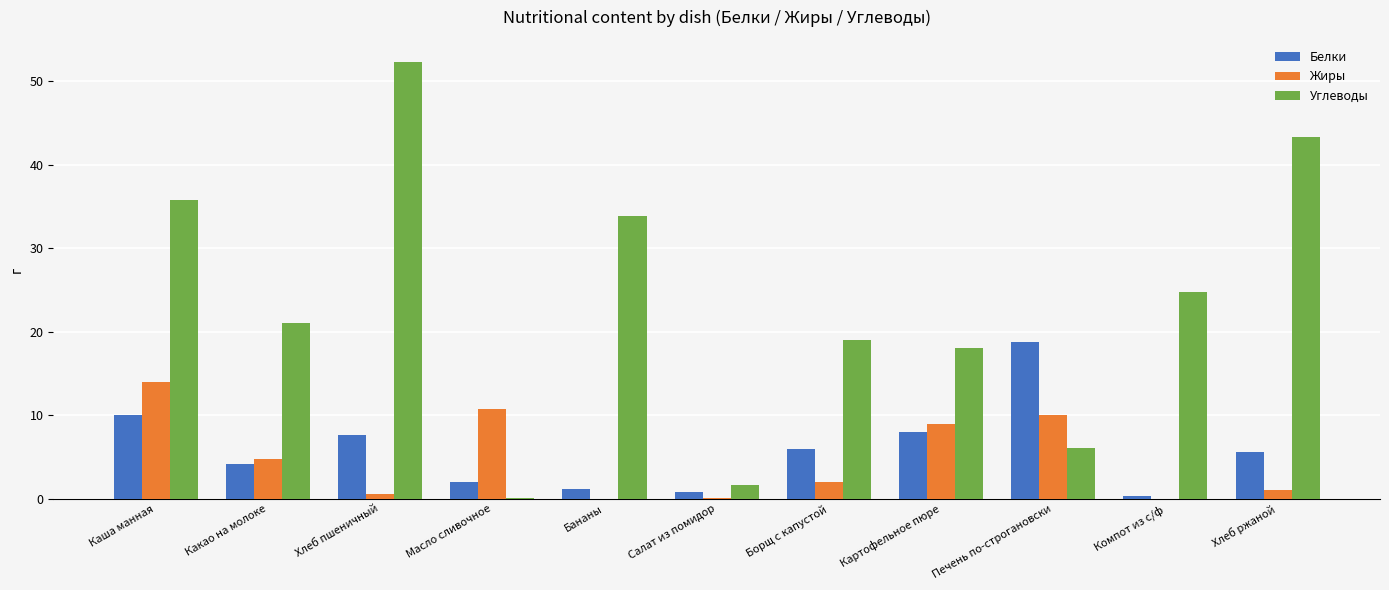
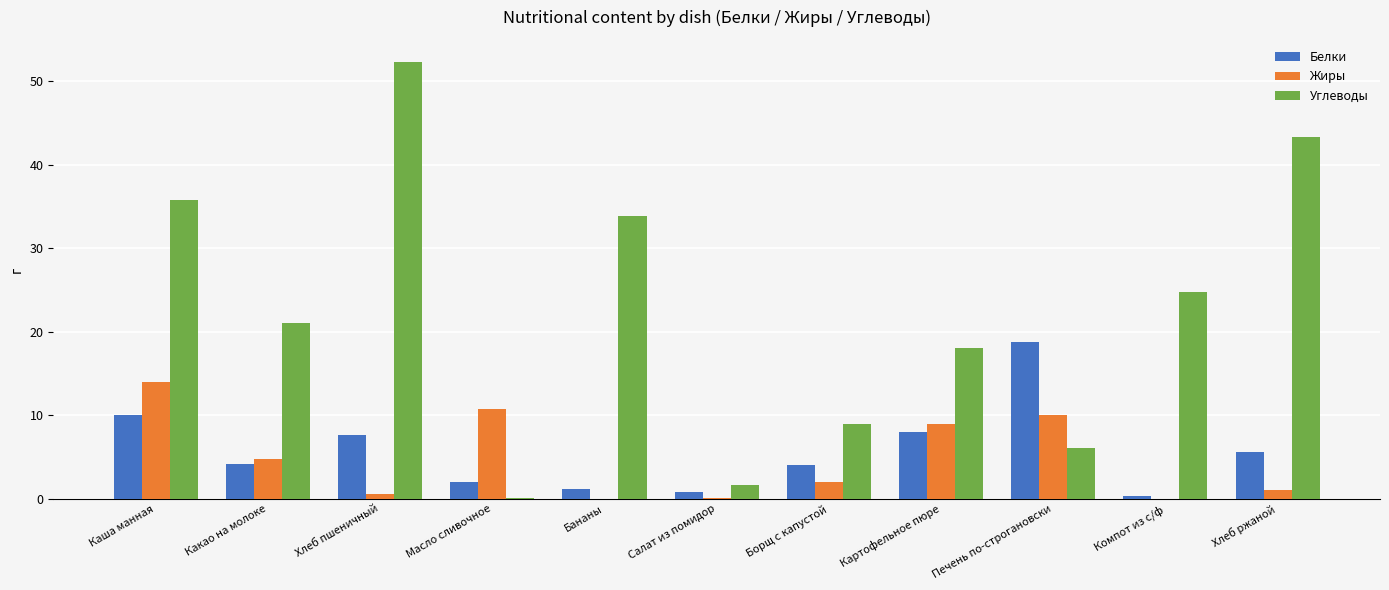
  {
    "Белки": {
      "Каша манная": 10,
      "Какао на молоке": 4,
      "Хлеб пшеничный": 8,
      "Масло сливочное": 2,
      "Бананы": 1,
      "Салат из помидор": 1,
-     "Борщ с капустой": 6,
+     "Борщ с капустой": 4,
      "Картофельное пюре": 8,
      "Печень по-строгановски": 19,
      "Компот из с/ф": 0,
      "Хлеб ржаной": 6
    },
    "Жиры": {
      "Каша манная": 14,
      "Какао на молоке": 5,
      "Хлеб пшеничный": 1,
      "Масло сливочное": 11,
      "Бананы": 0,
      "Борщ с капустой": 2,
      "Картофельное пюре": 9,
      "Печень по-строгановски": 10,
      "Компот из с/ф": 0,
      "Хлеб ржаной": 1
    },
    "Углеводы": {
      "Каша манная": 36,
      "Какао на молоке": 21,
      "Хлеб пшеничный": 52,
      "Бананы": 34,
      "Салат из помидор": 2,
-     "Борщ с капустой": 19,
+     "Борщ с капустой": 9,
      "Картофельное пюре": 18,
      "Печень по-строгановски": 6,
      "Компот из с/ф": 25,
      "Хлеб ржаной": 43
    }
  }
